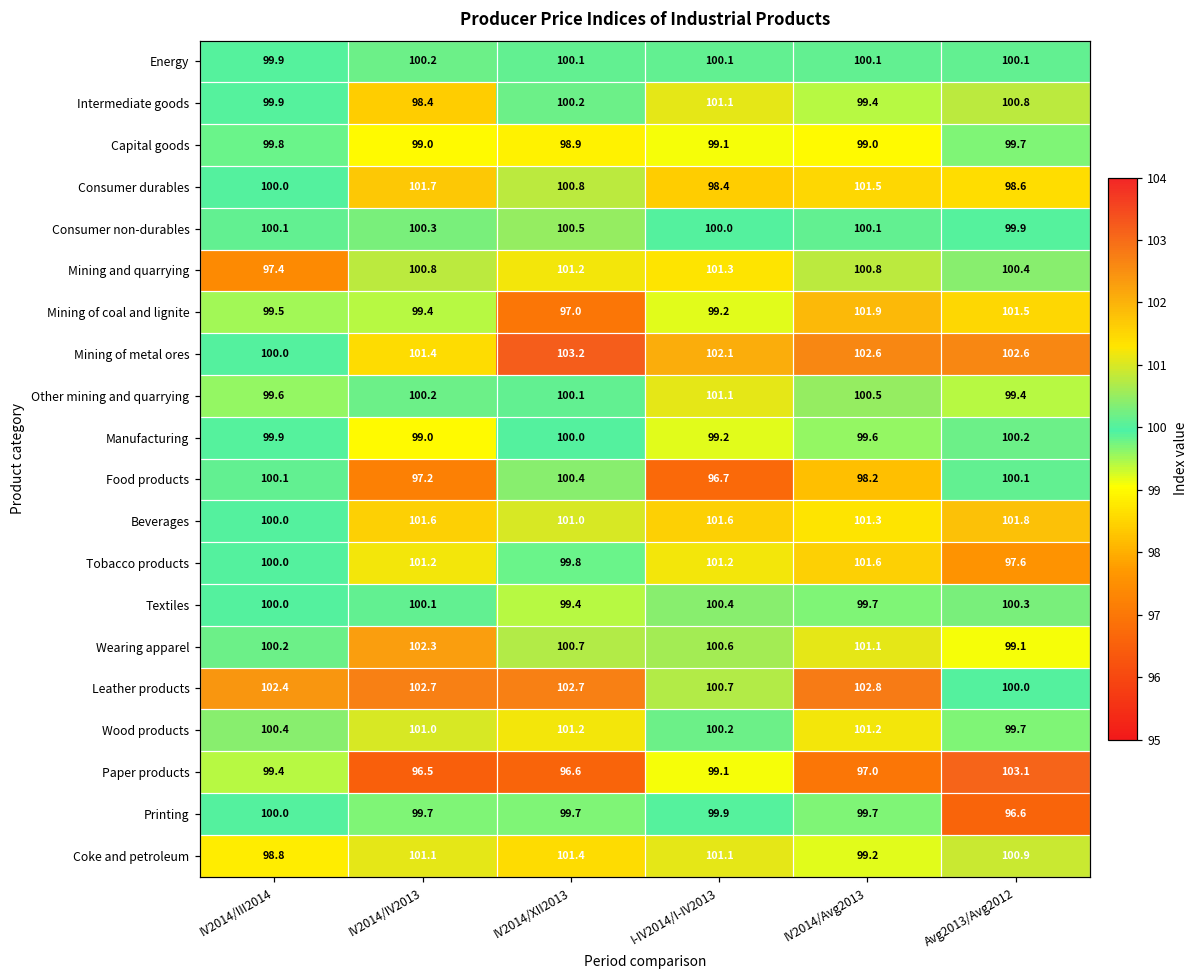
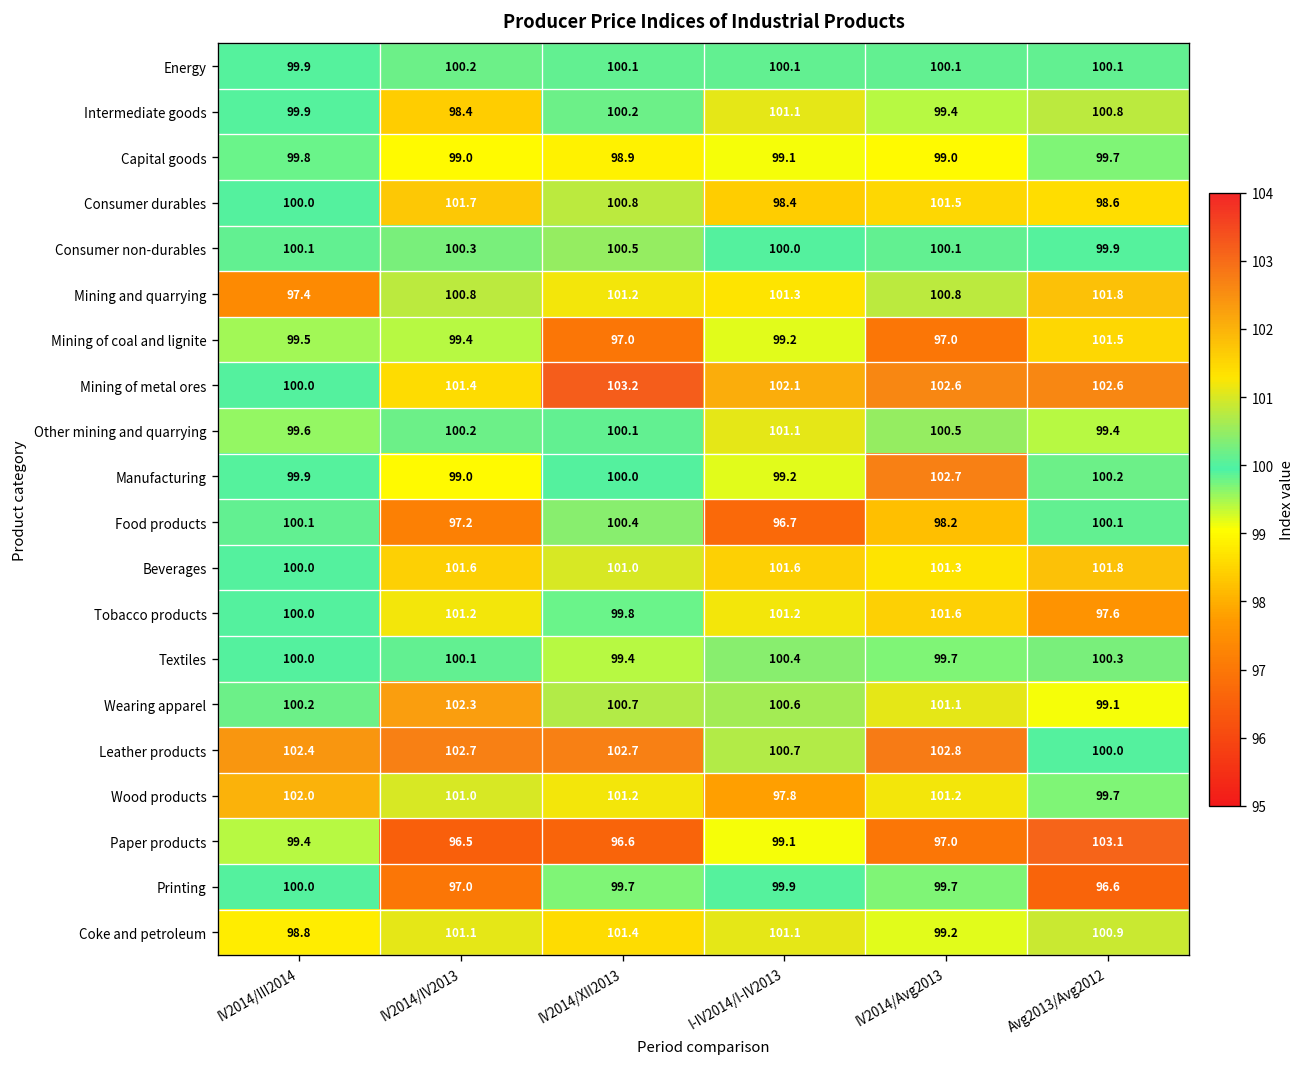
  {
    "Energy": {
      "IV2014/III2014": 99.9,
      "IV2014/IV2013": 100.2,
      "IV2014/XII2013": 100.1,
      "I-IV2014/I-IV2013": 100.1,
      "IV2014/Avg2013": 100.1,
      "Avg2013/Avg2012": 100.1
    },
    "Intermediate goods": {
      "IV2014/III2014": 99.9,
      "IV2014/IV2013": 98.4,
      "IV2014/XII2013": 100.2,
      "I-IV2014/I-IV2013": 101.1,
      "IV2014/Avg2013": 99.4,
      "Avg2013/Avg2012": 100.8
    },
    "Capital goods": {
      "IV2014/III2014": 99.8,
      "IV2014/IV2013": 99.0,
      "IV2014/XII2013": 98.9,
      "I-IV2014/I-IV2013": 99.1,
      "IV2014/Avg2013": 99.0,
      "Avg2013/Avg2012": 99.7
    },
    "Consumer durables": {
      "IV2014/III2014": 100.0,
      "IV2014/IV2013": 101.7,
      "IV2014/XII2013": 100.8,
      "I-IV2014/I-IV2013": 98.4,
      "IV2014/Avg2013": 101.5,
      "Avg2013/Avg2012": 98.6
    },
    "Consumer non-durables": {
      "IV2014/III2014": 100.1,
      "IV2014/IV2013": 100.3,
      "IV2014/XII2013": 100.5,
      "I-IV2014/I-IV2013": 100.0,
      "IV2014/Avg2013": 100.1,
      "Avg2013/Avg2012": 99.9
    },
    "Mining and quarrying": {
      "IV2014/III2014": 97.4,
      "IV2014/IV2013": 100.8,
      "IV2014/XII2013": 101.2,
      "I-IV2014/I-IV2013": 101.3,
      "IV2014/Avg2013": 100.8,
-     "Avg2013/Avg2012": 100.4
+     "Avg2013/Avg2012": 101.8
    },
    "Mining of coal and lignite": {
      "IV2014/III2014": 99.5,
      "IV2014/IV2013": 99.4,
      "IV2014/XII2013": 97.0,
      "I-IV2014/I-IV2013": 99.2,
-     "IV2014/Avg2013": 101.9,
+     "IV2014/Avg2013": 97.0,
      "Avg2013/Avg2012": 101.5
    },
    "Mining of metal ores": {
      "IV2014/III2014": 100.0,
      "IV2014/IV2013": 101.4,
      "IV2014/XII2013": 103.2,
      "I-IV2014/I-IV2013": 102.1,
      "IV2014/Avg2013": 102.6,
      "Avg2013/Avg2012": 102.6
    },
    "Other mining and quarrying": {
      "IV2014/III2014": 99.6,
      "IV2014/IV2013": 100.2,
      "IV2014/XII2013": 100.1,
      "I-IV2014/I-IV2013": 101.1,
      "IV2014/Avg2013": 100.5,
      "Avg2013/Avg2012": 99.4
    },
    "Manufacturing": {
      "IV2014/III2014": 99.9,
      "IV2014/IV2013": 99.0,
      "IV2014/XII2013": 100.0,
      "I-IV2014/I-IV2013": 99.2,
-     "IV2014/Avg2013": 99.6,
+     "IV2014/Avg2013": 102.7,
      "Avg2013/Avg2012": 100.2
    },
    "Food products": {
      "IV2014/III2014": 100.1,
      "IV2014/IV2013": 97.2,
      "IV2014/XII2013": 100.4,
      "I-IV2014/I-IV2013": 96.7,
      "IV2014/Avg2013": 98.2,
      "Avg2013/Avg2012": 100.1
    },
    "Beverages": {
      "IV2014/III2014": 100.0,
      "IV2014/IV2013": 101.6,
      "IV2014/XII2013": 101.0,
      "I-IV2014/I-IV2013": 101.6,
      "IV2014/Avg2013": 101.3,
      "Avg2013/Avg2012": 101.8
    },
    "Tobacco products": {
      "IV2014/III2014": 100.0,
      "IV2014/IV2013": 101.2,
      "IV2014/XII2013": 99.8,
      "I-IV2014/I-IV2013": 101.2,
      "IV2014/Avg2013": 101.6,
      "Avg2013/Avg2012": 97.6
    },
    "Textiles": {
      "IV2014/III2014": 100.0,
      "IV2014/IV2013": 100.1,
      "IV2014/XII2013": 99.4,
      "I-IV2014/I-IV2013": 100.4,
      "IV2014/Avg2013": 99.7,
      "Avg2013/Avg2012": 100.3
    },
    "Wearing apparel": {
      "IV2014/III2014": 100.2,
      "IV2014/IV2013": 102.3,
      "IV2014/XII2013": 100.7,
      "I-IV2014/I-IV2013": 100.6,
      "IV2014/Avg2013": 101.1,
      "Avg2013/Avg2012": 99.1
    },
    "Leather products": {
      "IV2014/III2014": 102.4,
      "IV2014/IV2013": 102.7,
      "IV2014/XII2013": 102.7,
      "I-IV2014/I-IV2013": 100.7,
      "IV2014/Avg2013": 102.8,
      "Avg2013/Avg2012": 100.0
    },
    "Wood products": {
-     "IV2014/III2014": 100.4,
+     "IV2014/III2014": 102.0,
      "IV2014/IV2013": 101.0,
      "IV2014/XII2013": 101.2,
-     "I-IV2014/I-IV2013": 100.2,
+     "I-IV2014/I-IV2013": 97.8,
      "IV2014/Avg2013": 101.2,
      "Avg2013/Avg2012": 99.7
    },
    "Paper products": {
      "IV2014/III2014": 99.4,
      "IV2014/IV2013": 96.5,
      "IV2014/XII2013": 96.6,
      "I-IV2014/I-IV2013": 99.1,
      "IV2014/Avg2013": 97.0,
      "Avg2013/Avg2012": 103.1
    },
    "Printing": {
      "IV2014/III2014": 100.0,
-     "IV2014/IV2013": 99.7,
+     "IV2014/IV2013": 97.0,
      "IV2014/XII2013": 99.7,
      "I-IV2014/I-IV2013": 99.9,
      "IV2014/Avg2013": 99.7,
      "Avg2013/Avg2012": 96.6
    },
    "Coke and petroleum": {
      "IV2014/III2014": 98.8,
      "IV2014/IV2013": 101.1,
      "IV2014/XII2013": 101.4,
      "I-IV2014/I-IV2013": 101.1,
      "IV2014/Avg2013": 99.2,
      "Avg2013/Avg2012": 100.9
    }
  }
